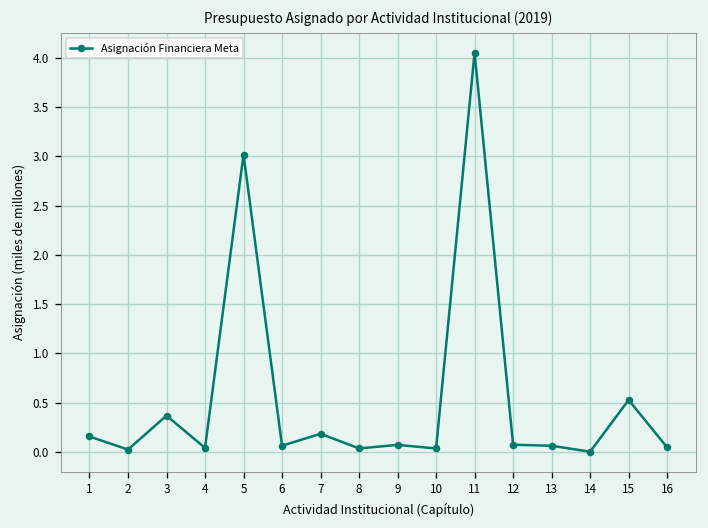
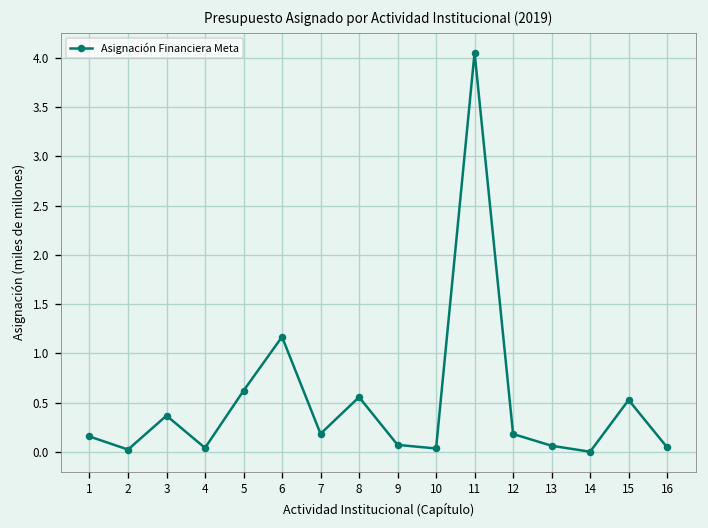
  {
    "1": 0.2,
    "2": 0.0,
    "3": 0.4,
    "4": 0.0,
-   "5": 3.0,
-   "6": 0.1,
+   "5": 0.6,
+   "6": 1.2,
    "7": 0.2,
-   "8": 0.0,
+   "8": 0.6,
    "9": 0.1,
    "10": 0.0,
    "11": 4.1,
-   "12": 0.1,
+   "12": 0.2,
    "13": 0.1,
    "14": 0.0,
    "15": 0.5,
    "16": 0.0
  }
